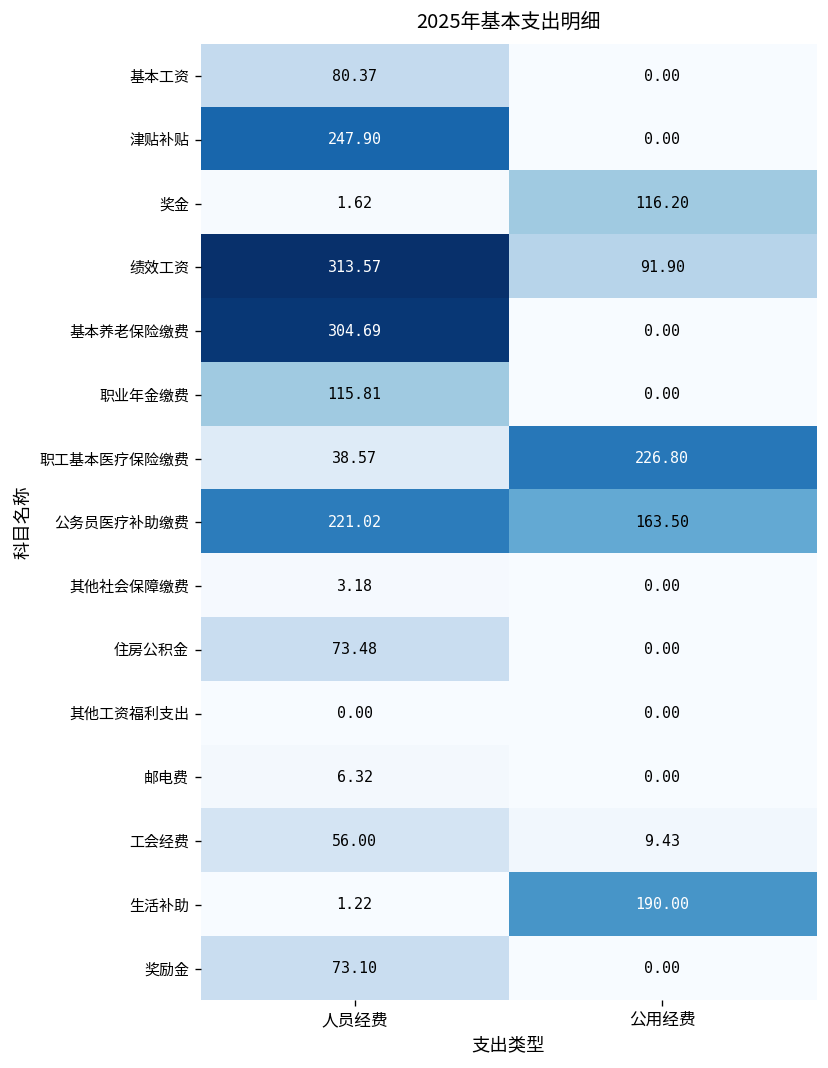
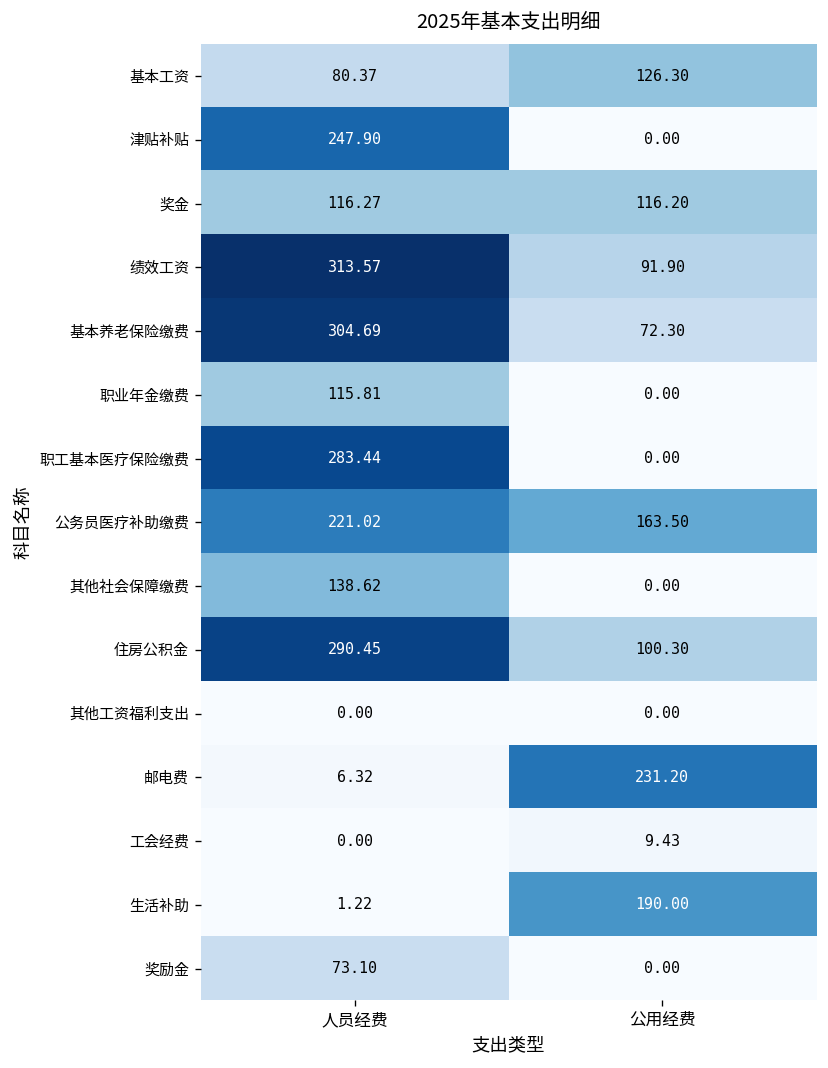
  {
    "基本工资": {
      "人员经费": 80.37,
-     "公用经费": 0.00
+     "公用经费": 126.30
    },
    "津贴补贴": {
      "人员经费": 247.90,
      "公用经费": 0.00
    },
    "奖金": {
-     "人员经费": 1.62,
+     "人员经费": 116.27,
      "公用经费": 116.20
    },
    "绩效工资": {
      "人员经费": 313.57,
      "公用经费": 91.90
    },
    "基本养老保险缴费": {
      "人员经费": 304.69,
-     "公用经费": 0.00
+     "公用经费": 72.30
    },
    "职业年金缴费": {
      "人员经费": 115.81,
      "公用经费": 0.00
    },
    "职工基本医疗保险缴费": {
-     "人员经费": 38.57,
-     "公用经费": 226.80
+     "人员经费": 283.44,
+     "公用经费": 0.00
    },
    "公务员医疗补助缴费": {
      "人员经费": 221.02,
      "公用经费": 163.50
    },
    "其他社会保障缴费": {
-     "人员经费": 3.18,
+     "人员经费": 138.62,
      "公用经费": 0.00
    },
    "住房公积金": {
-     "人员经费": 73.48,
-     "公用经费": 0.00
+     "人员经费": 290.45,
+     "公用经费": 100.30
    },
    "其他工资福利支出": {
      "人员经费": 0.00,
      "公用经费": 0.00
    },
    "邮电费": {
      "人员经费": 6.32,
-     "公用经费": 0.00
+     "公用经费": 231.20
    },
    "工会经费": {
-     "人员经费": 56.00,
+     "人员经费": 0.00,
      "公用经费": 9.43
    },
    "生活补助": {
      "人员经费": 1.22,
      "公用经费": 190.00
    },
    "奖励金": {
      "人员经费": 73.10,
      "公用经费": 0.00
    }
  }
